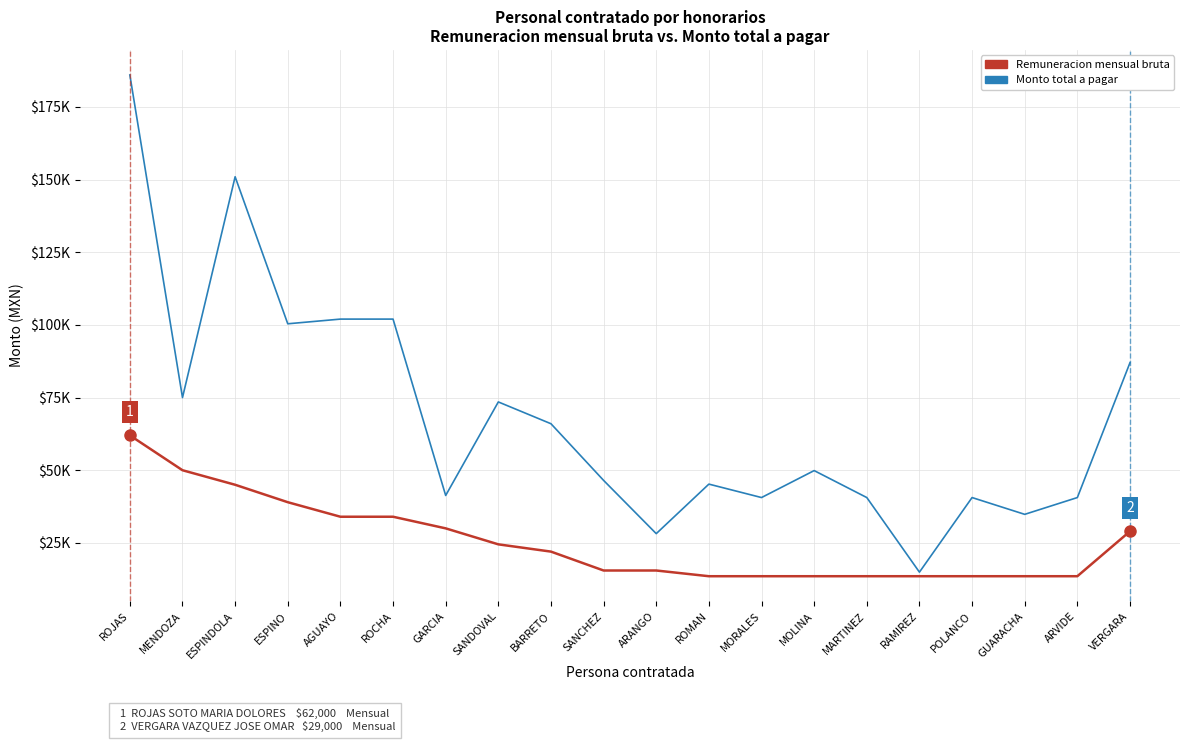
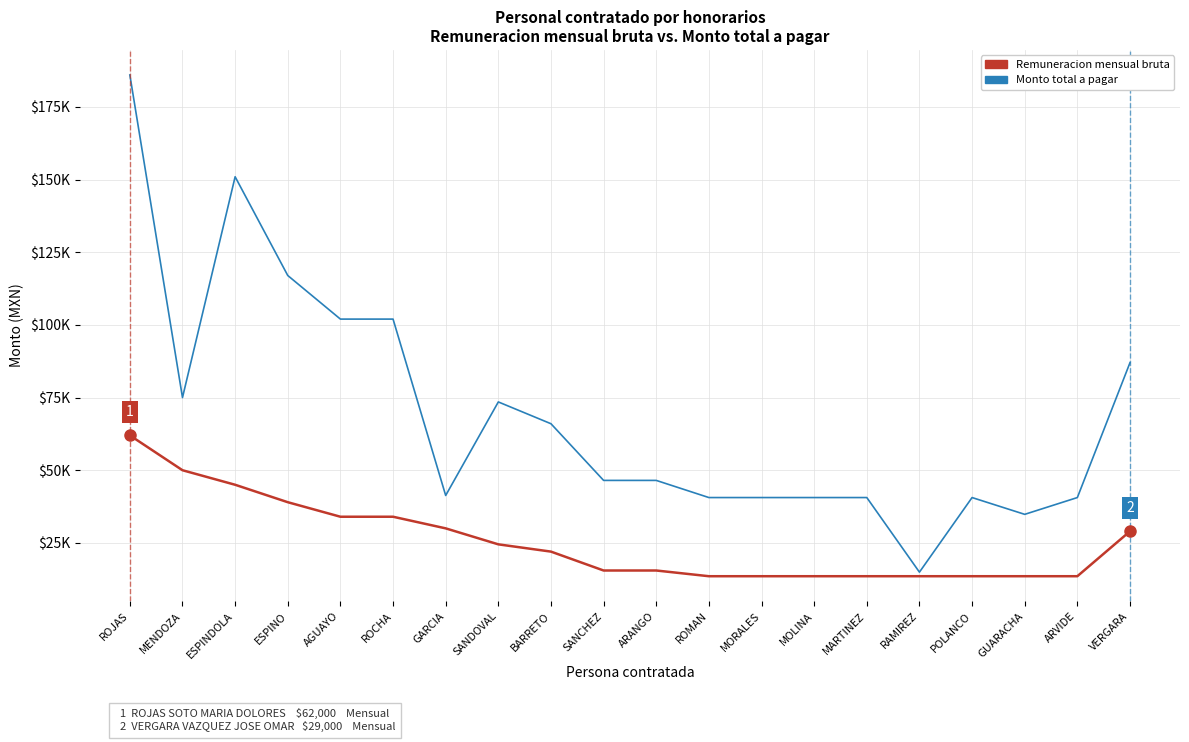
  {
    "Monto total a pagar": {
      "ROJAS": "$186000",
      "MENDOZA": "$75000",
      "ESPINDOLA": "$151000",
-     "ESPINO": "$100000",
+     "ESPINO": "$117000",
      "AGUAYO": "$102000",
      "ROCHA": "$102000",
      "GARCIA": "$41000",
      "SANDOVAL": "$74000",
      "BARRETO": "$66000",
      "SANCHEZ": "$47000",
-     "ARANGO": "$28000",
-     "ROMAN": "$45000",
+     "ARANGO": "$47000",
+     "ROMAN": "$41000",
      "MORALES": "$41000",
-     "MOLINA": "$50000",
+     "MOLINA": "$41000",
      "MARTINEZ": "$41000",
      "RAMIREZ": "$15000",
      "POLANCO": "$41000",
      "GUARACHA": "$35000",
      "ARVIDE": "$41000",
      "VERGARA": "$87000"
    }
  }
